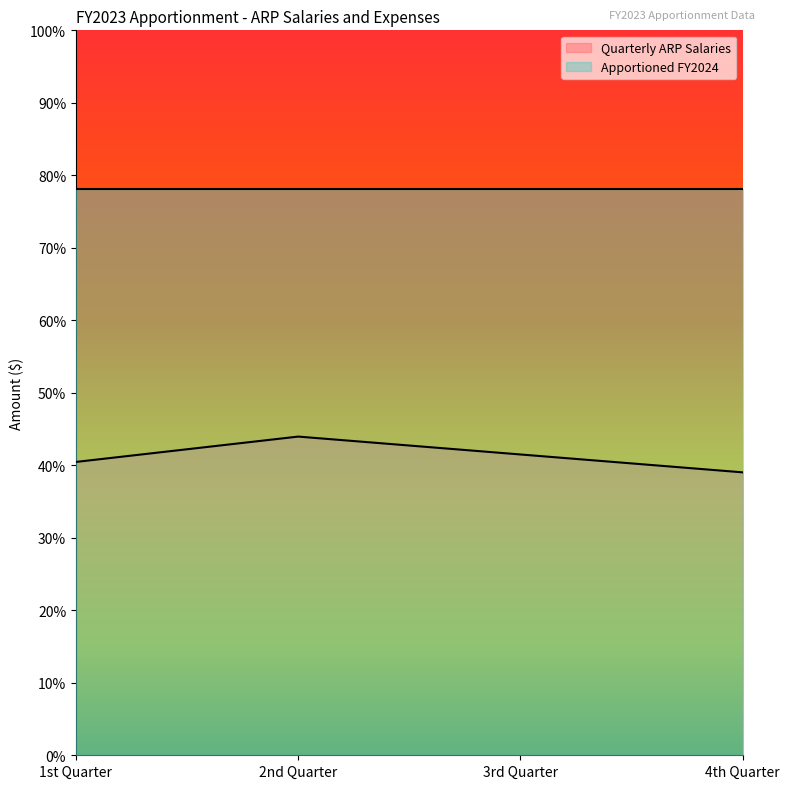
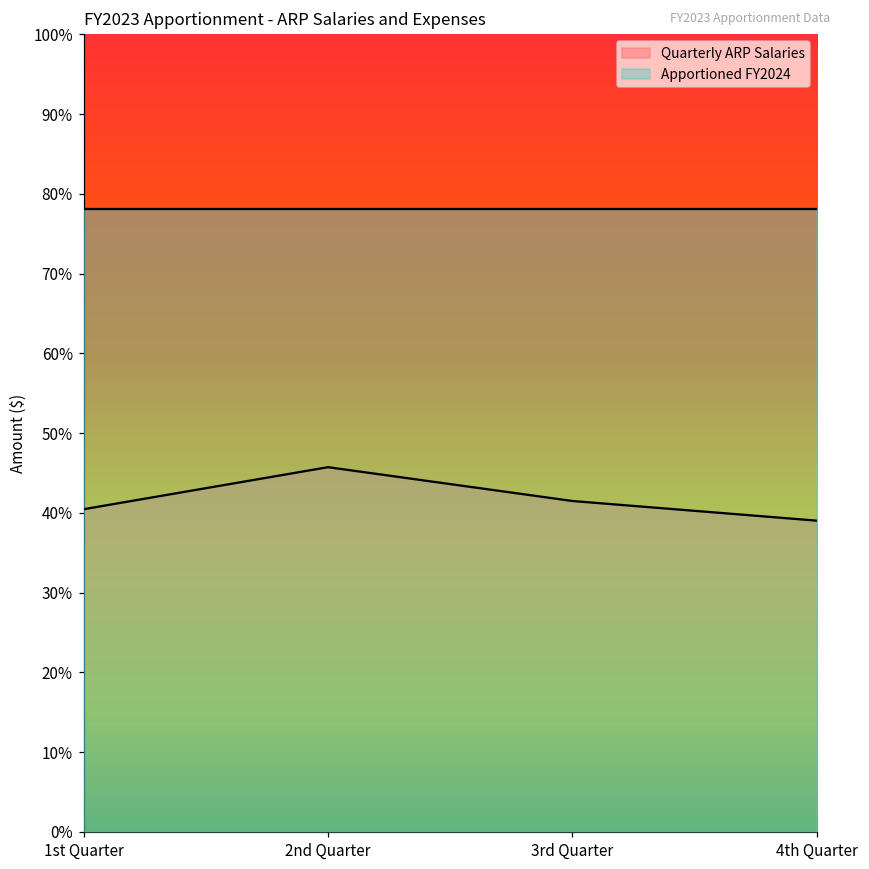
  {
    "Quarterly ARP Salaries": {
      "1st Quarter": "40%",
-     "2nd Quarter": "44%",
+     "2nd Quarter": "46%",
      "3rd Quarter": "41%",
      "4th Quarter": "39%"
    },
    "Apportioned FY2024": {
      "1st Quarter": "78%",
      "2nd Quarter": "78%",
      "3rd Quarter": "78%",
      "4th Quarter": "78%"
    }
  }
